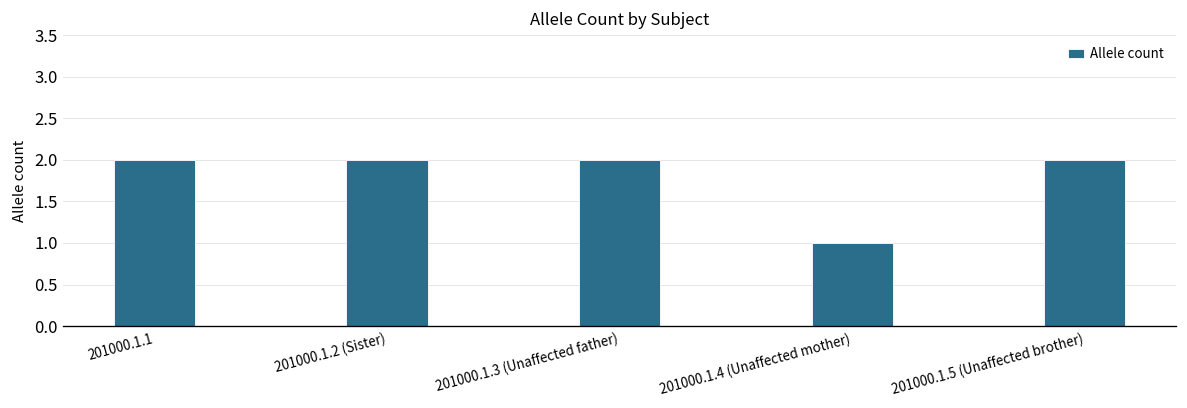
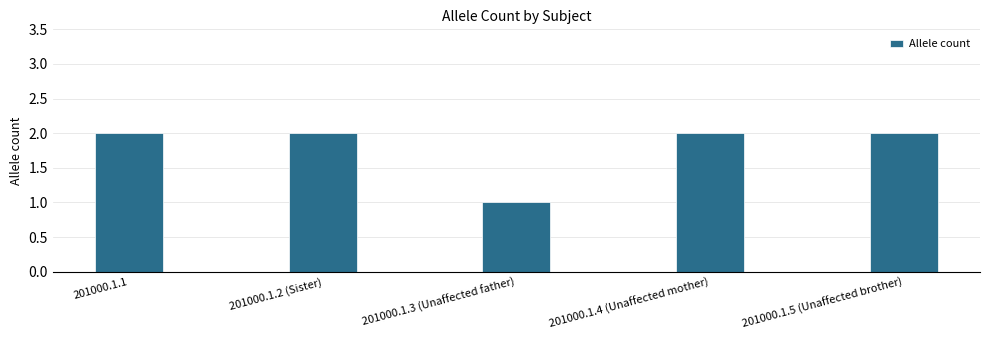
  {
    "201000.1.1": 2,
    "201000.1.2 (Sister)": 2,
-   "201000.1.3 (Unaffected father)": 2,
-   "201000.1.4 (Unaffected mother)": 1,
+   "201000.1.3 (Unaffected father)": 1,
+   "201000.1.4 (Unaffected mother)": 2,
    "201000.1.5 (Unaffected brother)": 2
  }
